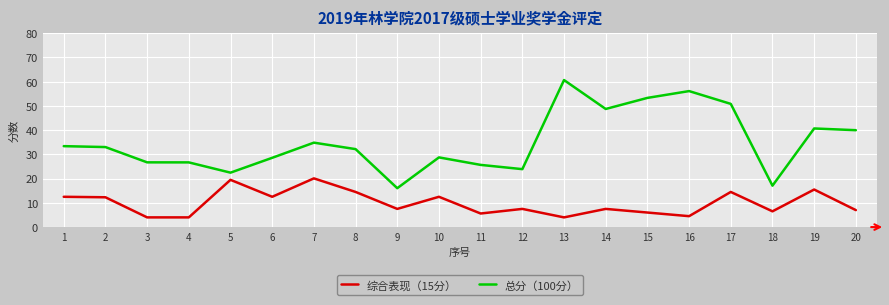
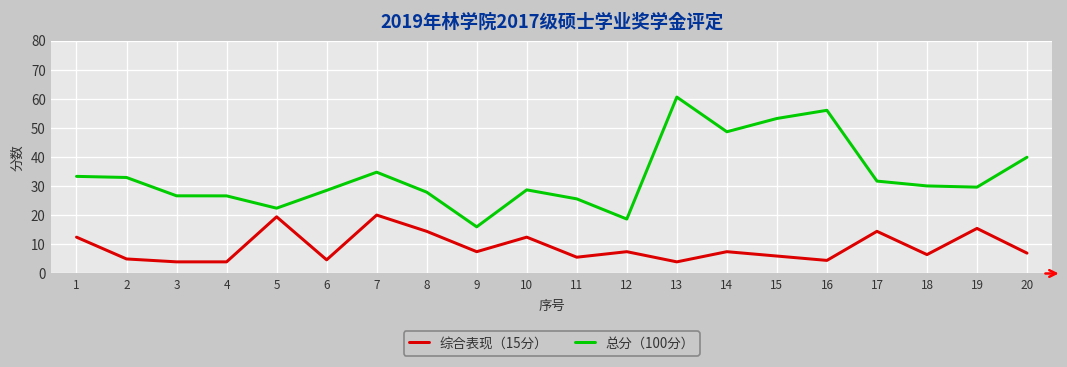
  {
    "综合表现（15分）": {
      "1": 13,
-     "2": 12,
+     "2": 5,
      "3": 4,
      "4": 4,
      "5": 20,
-     "6": 13,
+     "6": 5,
      "7": 20,
      "8": 15,
      "9": 8,
      "10": 13,
      "11": 6,
      "12": 8,
      "13": 4,
      "14": 8,
      "15": 6,
      "16": 5,
      "17": 15,
      "18": 7,
      "19": 16,
      "20": 7
    },
    "总分（100分）": {
      "1": 33,
      "2": 33,
      "3": 27,
      "4": 27,
      "5": 22,
      "6": 29,
      "7": 35,
-     "8": 32,
+     "8": 28,
      "9": 16,
      "10": 29,
      "11": 26,
-     "12": 24,
+     "12": 19,
      "13": 61,
      "14": 49,
      "15": 53,
      "16": 56,
-     "17": 51,
-     "18": 17,
-     "19": 41,
+     "17": 32,
+     "18": 30,
+     "19": 30,
      "20": 40
    }
  }
